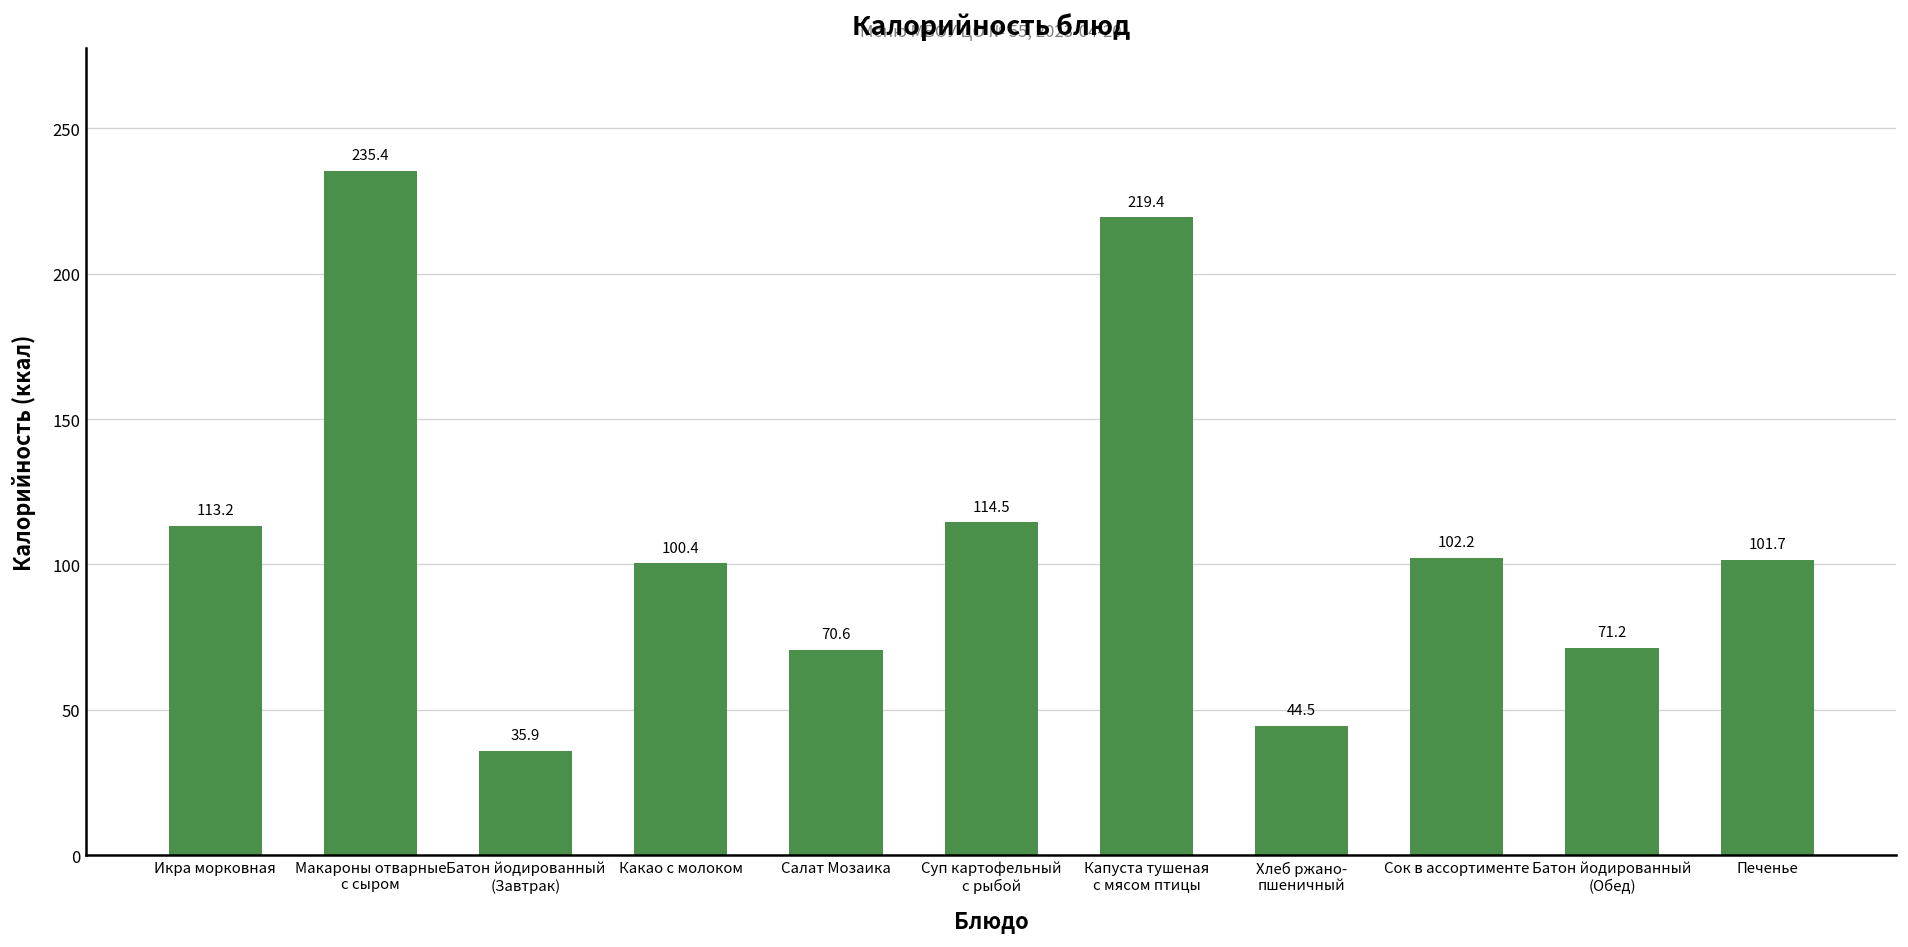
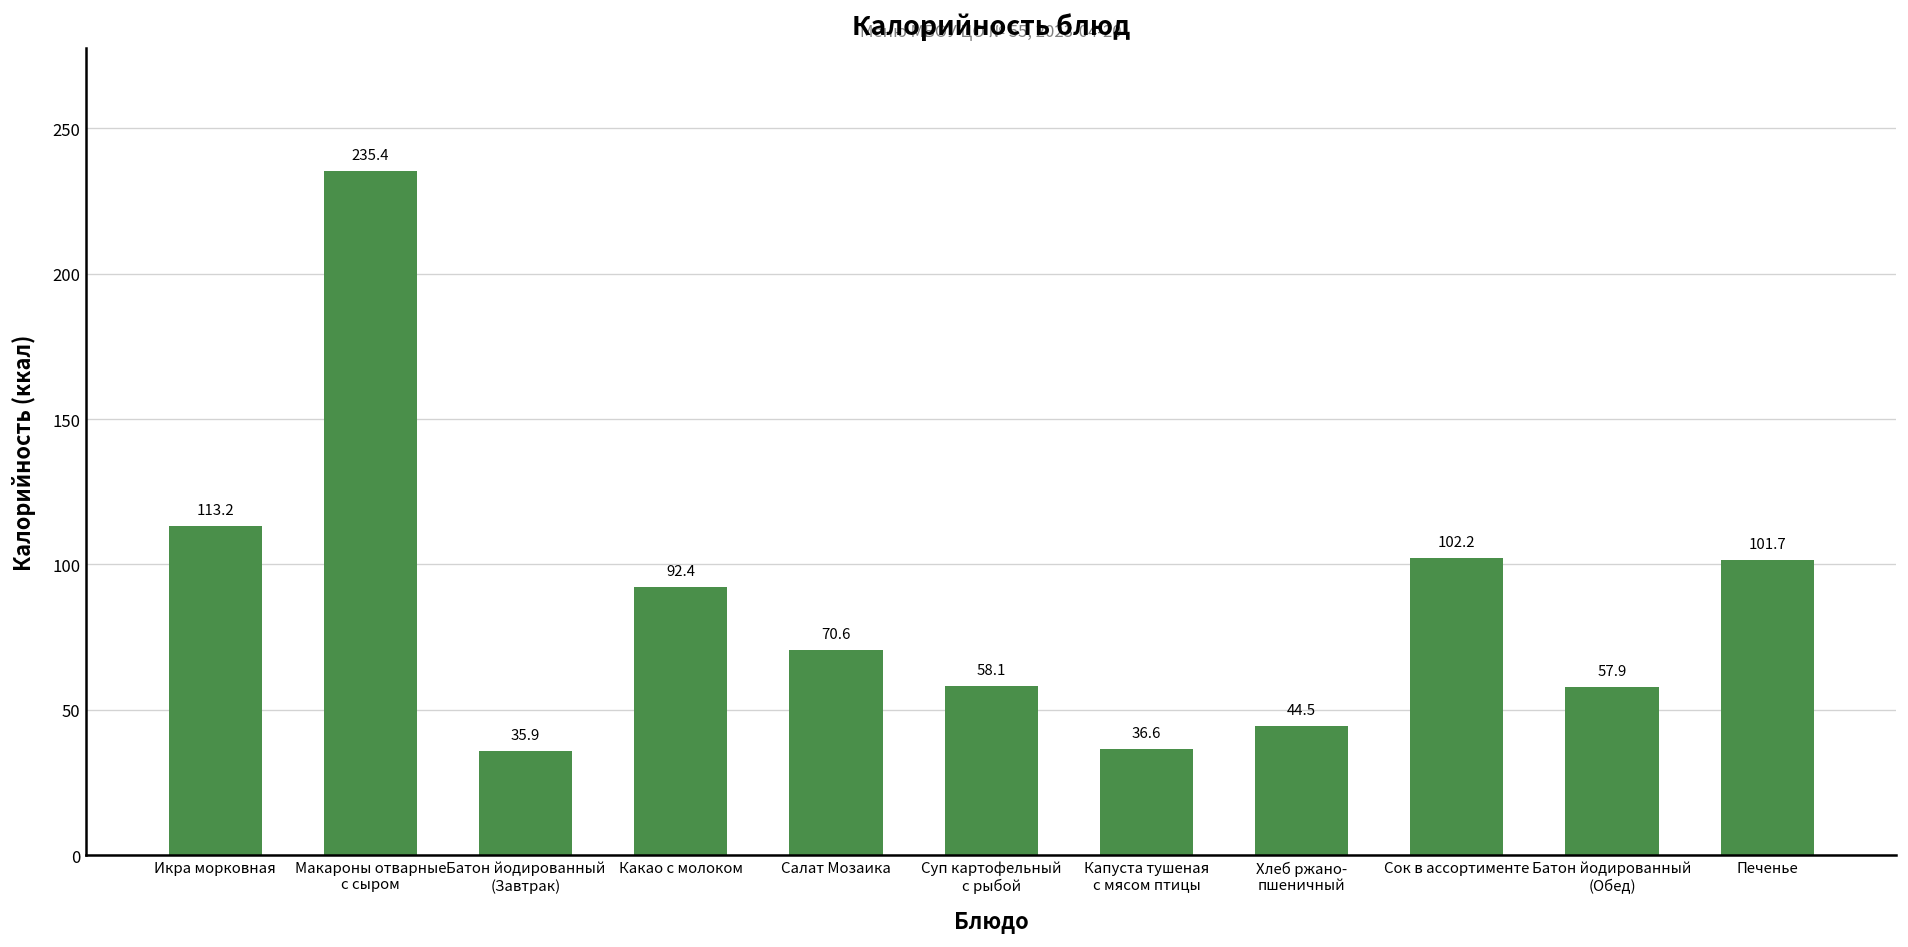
  {
    "Икра морковная": 113.2,
    "Макароны отварные с сыром": 235.4,
    "Батон йодированный (Завтрак)": 35.9,
-   "Какао с молоком": 100.4,
+   "Какао с молоком": 92.4,
    "Салат Мозаика": 70.6,
-   "Суп картофельный с рыбой": 114.5,
-   "Капуста тушеная с мясом птицы": 219.4,
+   "Суп картофельный с рыбой": 58.1,
+   "Капуста тушеная с мясом птицы": 36.6,
    "Хлеб ржано- пшеничный": 44.5,
    "Сок в ассортименте": 102.2,
-   "Батон йодированный (Обед)": 71.2,
+   "Батон йодированный (Обед)": 57.9,
    "Печенье": 101.7
  }
